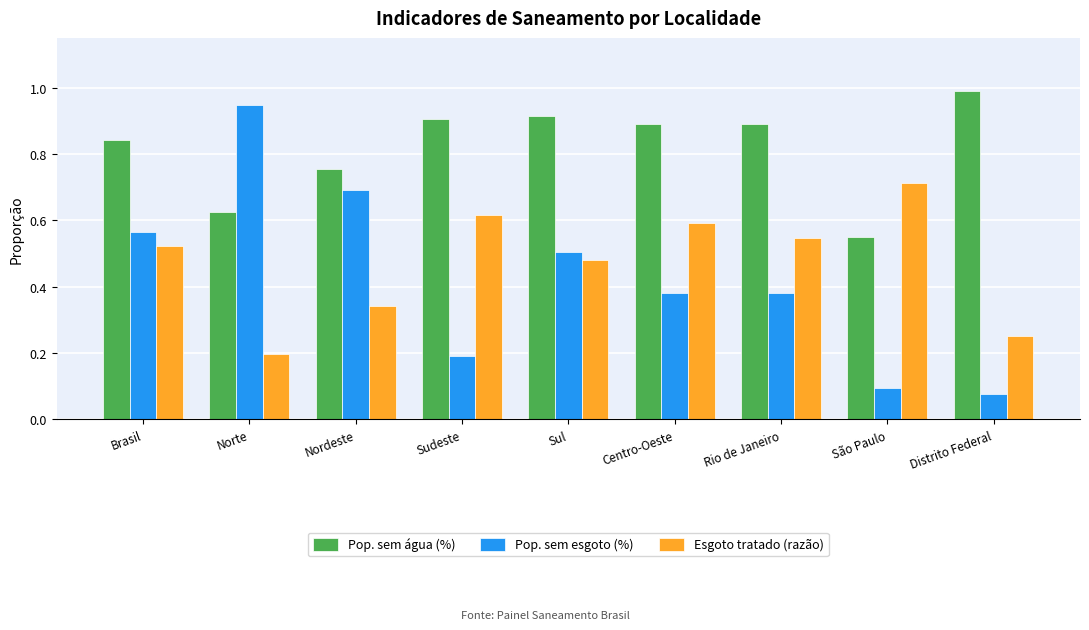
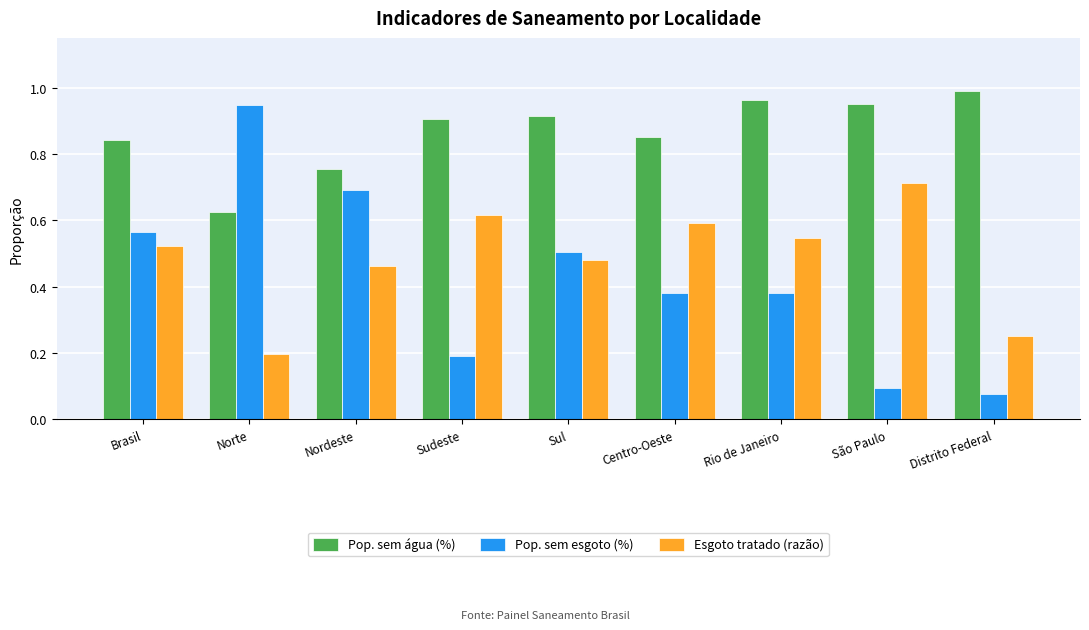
  {
    "Pop. sem água (%)": {
      "Brasil": 0.84,
      "Norte": 0.62,
      "Nordeste": 0.76,
      "Sudeste": 0.91,
      "Sul": 0.92,
-     "Centro-Oeste": 0.89,
-     "Rio de Janeiro": 0.89,
-     "São Paulo": 0.55,
+     "Centro-Oeste": 0.85,
+     "Rio de Janeiro": 0.96,
+     "São Paulo": 0.95,
      "Distrito Federal": 0.99
    },
    "Pop. sem esgoto (%)": {
      "Brasil": 0.57,
      "Norte": 0.95,
      "Nordeste": 0.69,
      "Sudeste": 0.19,
      "Sul": 0.50,
      "Centro-Oeste": 0.38,
      "Rio de Janeiro": 0.38,
      "São Paulo": 0.10,
      "Distrito Federal": 0.08
    },
    "Esgoto tratado (razão)": {
      "Brasil": 0.52,
      "Norte": 0.20,
-     "Nordeste": 0.34,
+     "Nordeste": 0.46,
      "Sudeste": 0.62,
      "Sul": 0.48,
      "Centro-Oeste": 0.59,
      "Rio de Janeiro": 0.55,
      "São Paulo": 0.71,
      "Distrito Federal": 0.25
    }
  }
